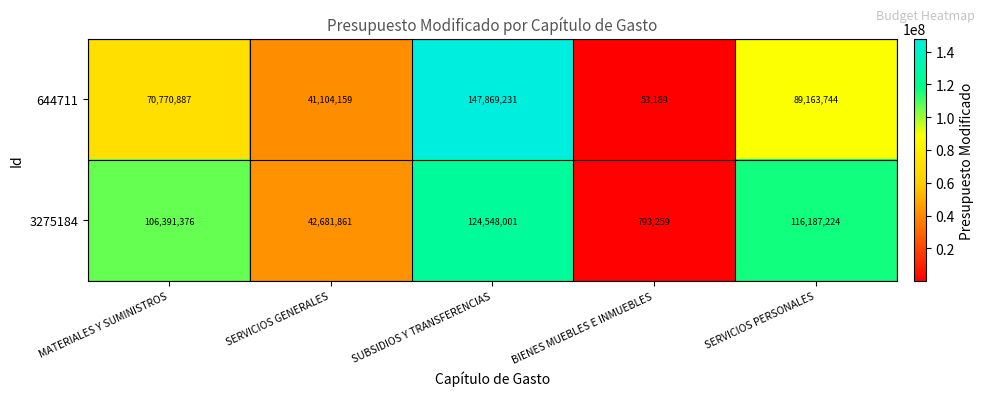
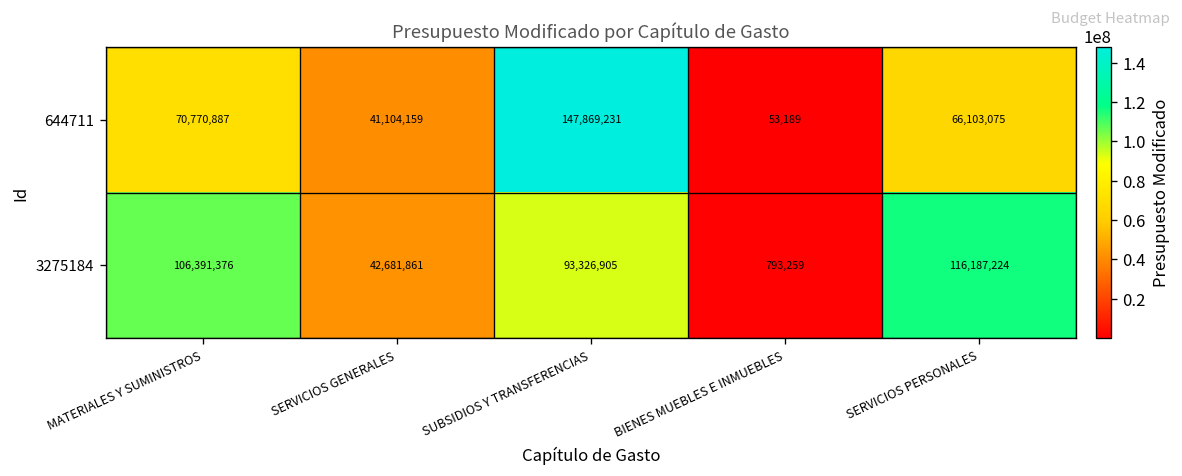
  {
    "644711": {
      "MATERIALES Y SUMINISTROS": "70,770,887",
      "SERVICIOS GENERALES": "41,104,159",
      "SUBSIDIOS Y TRANSFERENCIAS": "147,869,231",
      "BIENES MUEBLES E INMUEBLES": "53,189",
-     "SERVICIOS PERSONALES": "89,163,744"
+     "SERVICIOS PERSONALES": "66,103,075"
    },
    "3275184": {
      "MATERIALES Y SUMINISTROS": "106,391,376",
      "SERVICIOS GENERALES": "42,681,861",
-     "SUBSIDIOS Y TRANSFERENCIAS": "124,548,001",
+     "SUBSIDIOS Y TRANSFERENCIAS": "93,326,905",
      "BIENES MUEBLES E INMUEBLES": "793,259",
      "SERVICIOS PERSONALES": "116,187,224"
    }
  }
